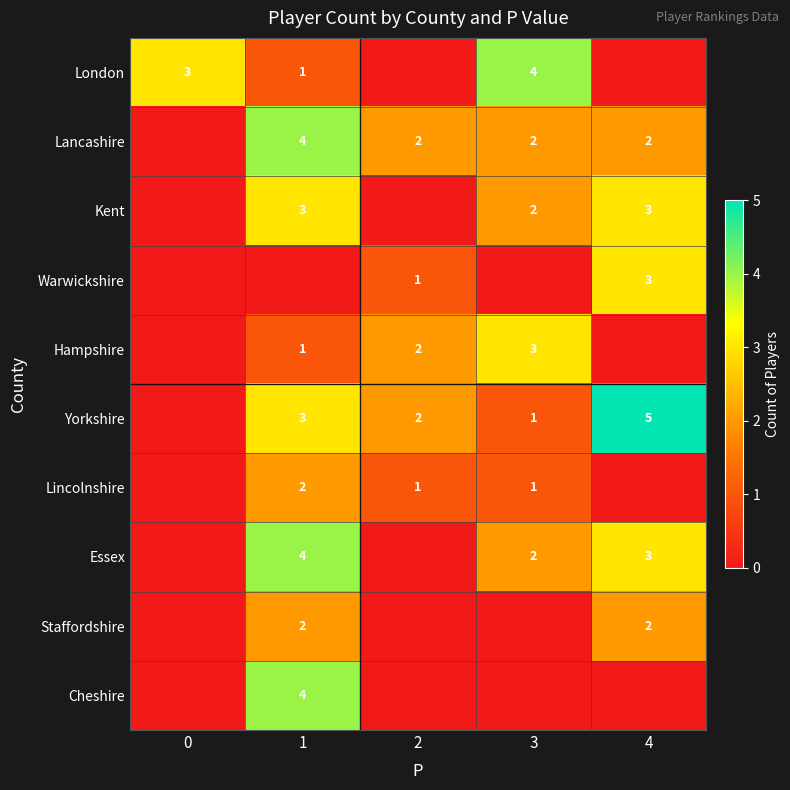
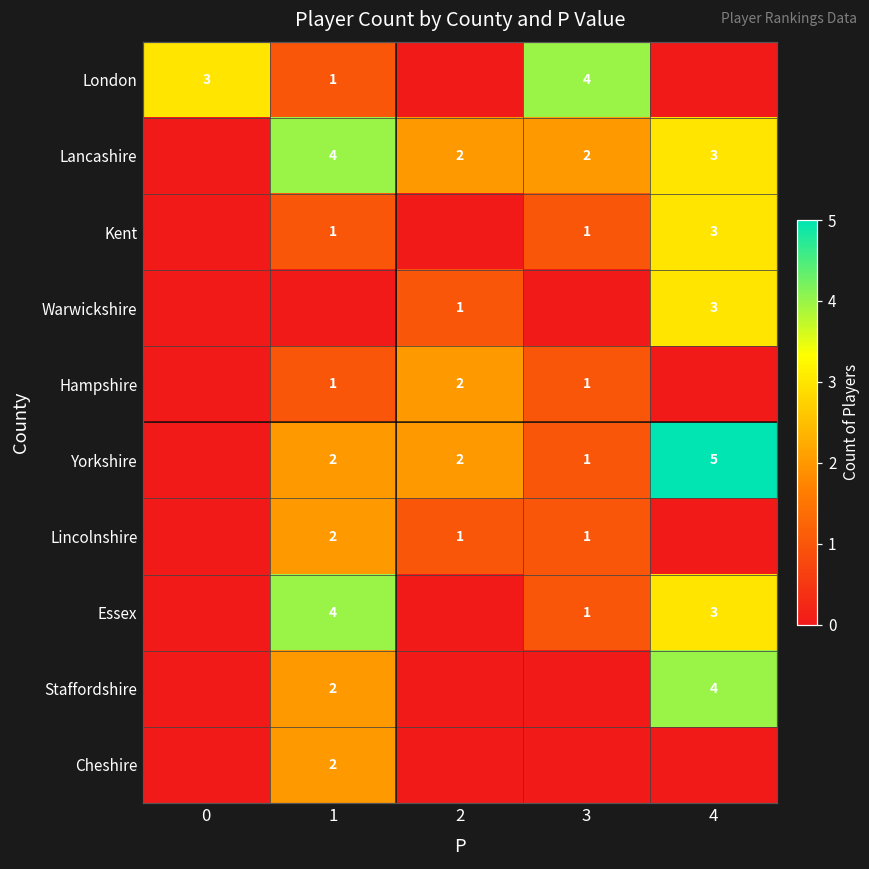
  {
    "London": {
      "0": 3,
      "1": 1,
      "3": 4
    },
    "Lancashire": {
      "1": 4,
      "2": 2,
      "3": 2,
-     "4": 2
+     "4": 3
    },
    "Kent": {
-     "1": 3,
-     "3": 2,
+     "1": 1,
+     "3": 1,
      "4": 3
    },
    "Warwickshire": {
      "2": 1,
      "4": 3
    },
    "Hampshire": {
      "1": 1,
      "2": 2,
-     "3": 3
+     "3": 1
    },
    "Yorkshire": {
-     "1": 3,
+     "1": 2,
      "2": 2,
      "3": 1,
      "4": 5
    },
    "Lincolnshire": {
      "1": 2,
      "2": 1,
      "3": 1
    },
    "Essex": {
      "1": 4,
-     "3": 2,
+     "3": 1,
      "4": 3
    },
    "Staffordshire": {
      "1": 2,
-     "4": 2
+     "4": 4
    },
    "Cheshire": {
-     "1": 4
+     "1": 2
    }
  }
